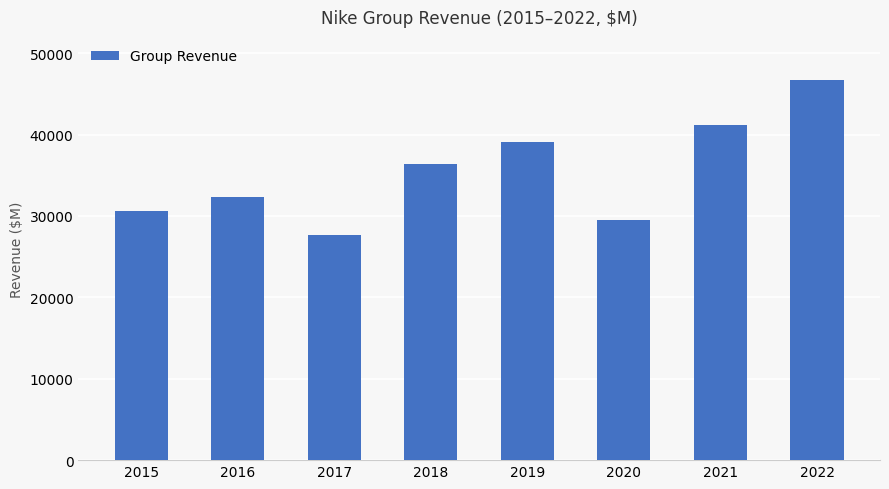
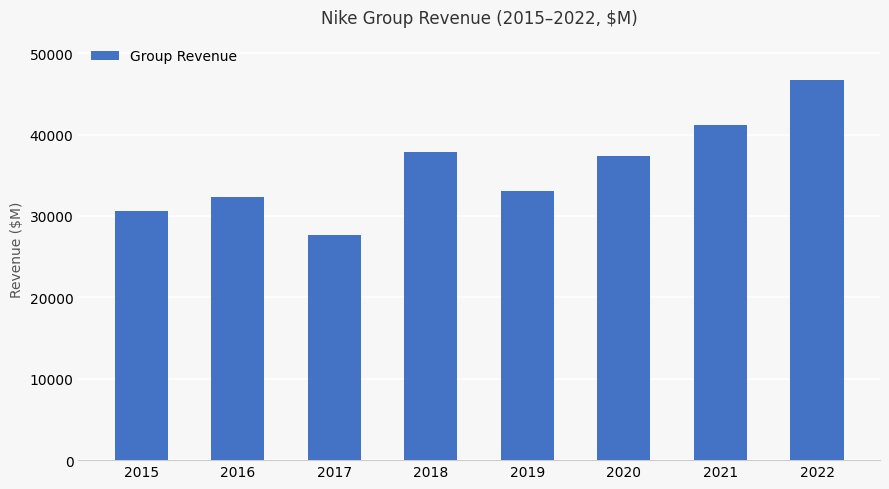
  {
    "2015": 31000,
    "2016": 32000,
    "2017": 28000,
-   "2018": 36000,
-   "2019": 39000,
-   "2020": 29000,
+   "2018": 38000,
+   "2019": 33000,
+   "2020": 37000,
    "2021": 41000,
    "2022": 47000
  }
